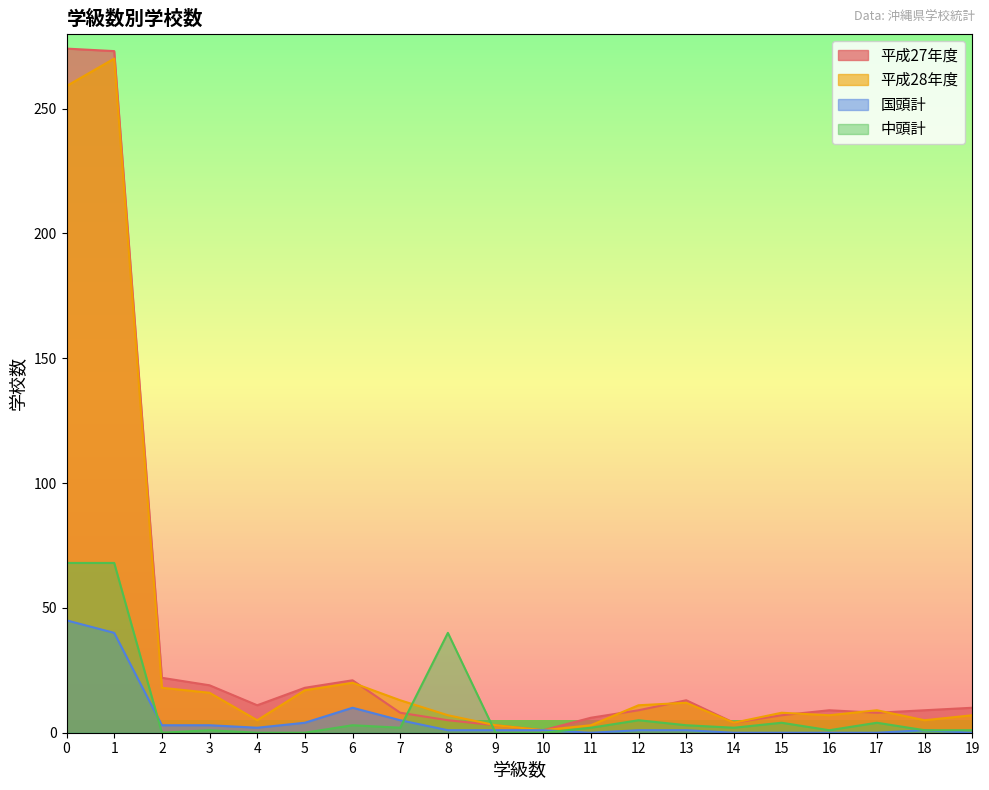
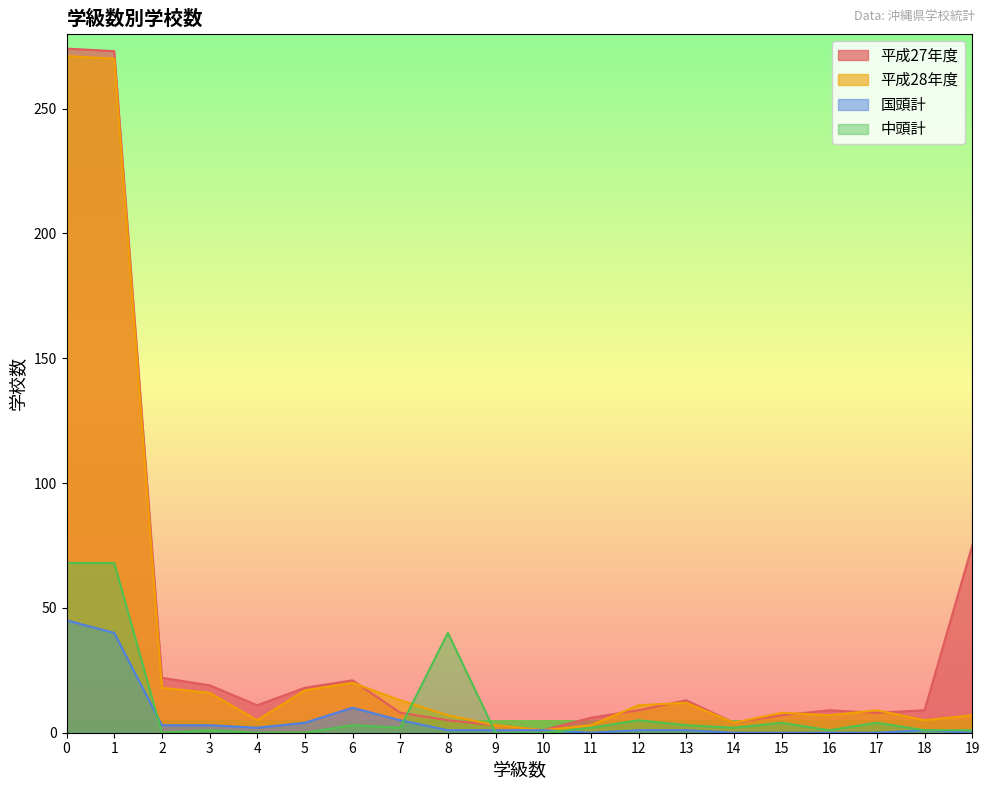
  {
    "平成27年度": {
      "0": 274,
      "1": 273,
      "2": 22,
      "3": 19,
      "4": 11,
      "7": 8,
      "11": 6,
      "12": 9,
      "16": 9,
      "18": 9,
-     "19": 10
+     "19": 75
    },
    "平成28年度": {
-     "0": 259,
+     "0": 271,
      "1": 270,
      "2": 18,
      "3": 16,
      "7": 13,
      "8": 7,
      "12": 11,
      "16": 7,
      "19": 7
    },
    "国頭計": {
      "0": 45,
      "1": 40,
      "6": 10
    },
    "中頭計": {
      "0": 68,
      "1": 68,
      "8": 40
    }
  }
